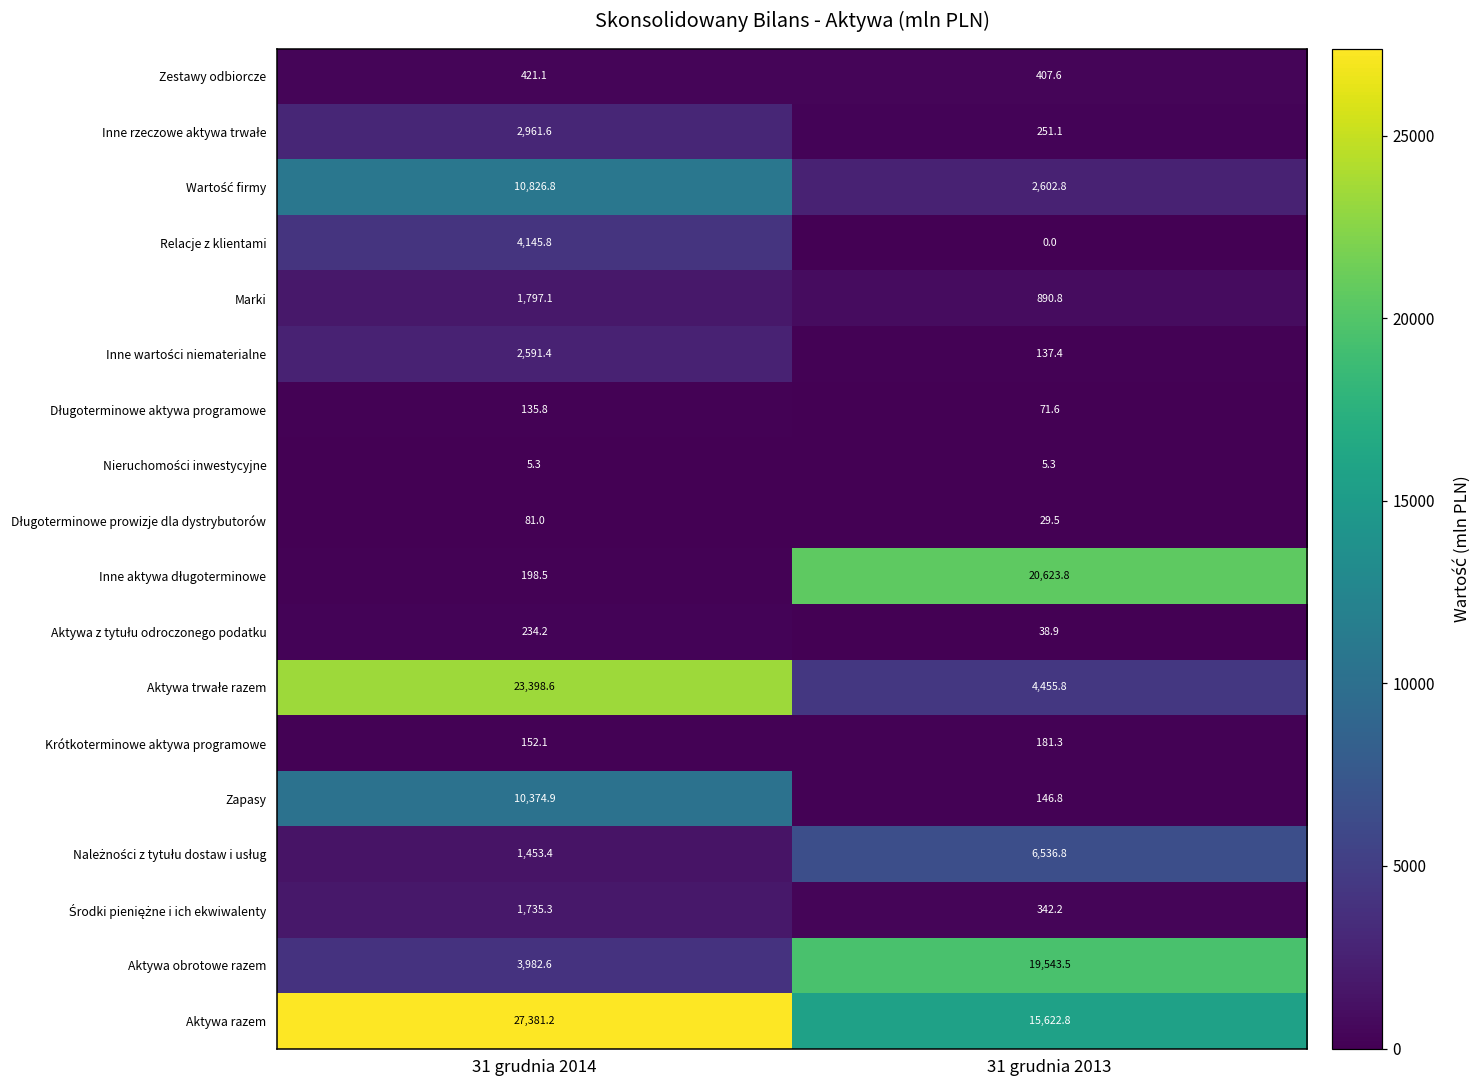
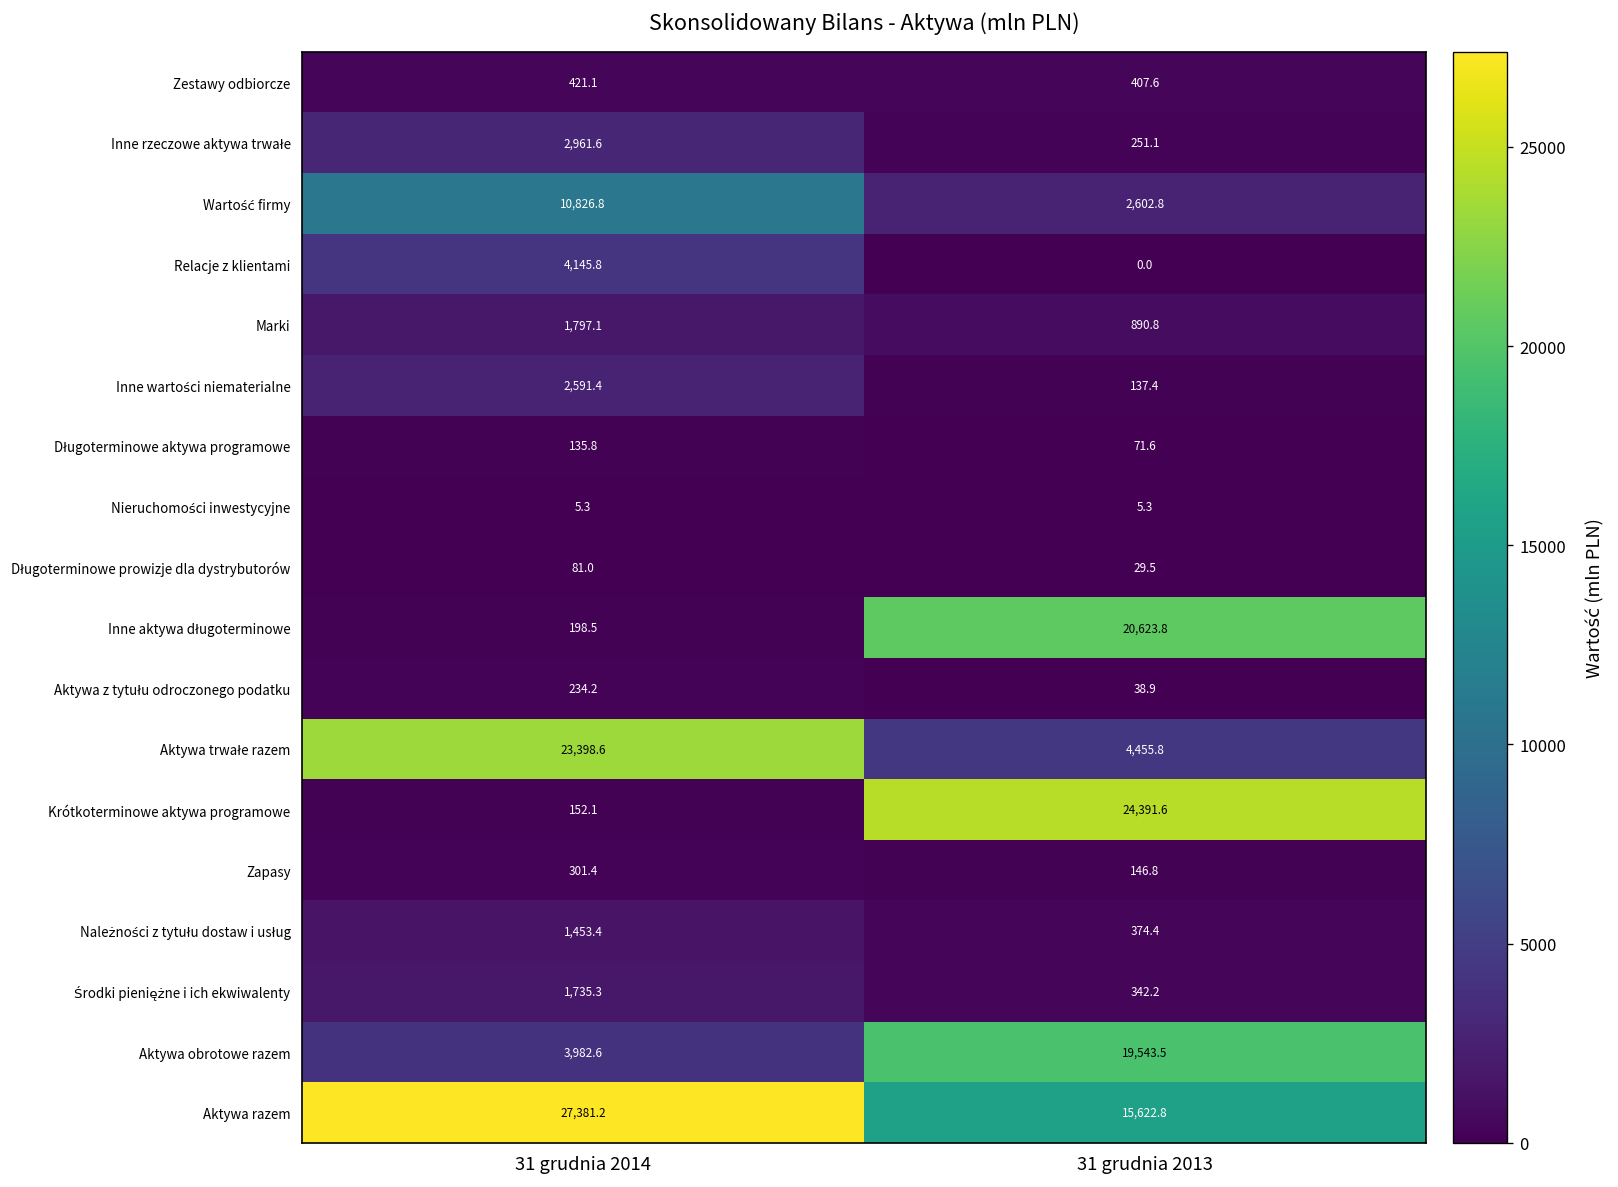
  {
    "Zestawy odbiorcze": {
      "31 grudnia 2014": "421.1",
      "31 grudnia 2013": "407.6"
    },
    "Inne rzeczowe aktywa trwałe": {
      "31 grudnia 2014": "2,961.6",
      "31 grudnia 2013": "251.1"
    },
    "Wartość firmy": {
      "31 grudnia 2014": "10,826.8",
      "31 grudnia 2013": "2,602.8"
    },
    "Relacje z klientami": {
      "31 grudnia 2014": "4,145.8",
      "31 grudnia 2013": "0.0"
    },
    "Marki": {
      "31 grudnia 2014": "1,797.1",
      "31 grudnia 2013": "890.8"
    },
    "Inne wartości niematerialne": {
      "31 grudnia 2014": "2,591.4",
      "31 grudnia 2013": "137.4"
    },
    "Długoterminowe aktywa programowe": {
      "31 grudnia 2014": "135.8",
      "31 grudnia 2013": "71.6"
    },
    "Nieruchomości inwestycyjne": {
      "31 grudnia 2014": "5.3",
      "31 grudnia 2013": "5.3"
    },
    "Długoterminowe prowizje dla dystrybutorów": {
      "31 grudnia 2014": "81.0",
      "31 grudnia 2013": "29.5"
    },
    "Inne aktywa długoterminowe": {
      "31 grudnia 2014": "198.5",
      "31 grudnia 2013": "20,623.8"
    },
    "Aktywa z tytułu odroczonego podatku": {
      "31 grudnia 2014": "234.2",
      "31 grudnia 2013": "38.9"
    },
    "Aktywa trwałe razem": {
      "31 grudnia 2014": "23,398.6",
      "31 grudnia 2013": "4,455.8"
    },
    "Krótkoterminowe aktywa programowe": {
      "31 grudnia 2014": "152.1",
-     "31 grudnia 2013": "181.3"
+     "31 grudnia 2013": "24,391.6"
    },
    "Zapasy": {
-     "31 grudnia 2014": "10,374.9",
+     "31 grudnia 2014": "301.4",
      "31 grudnia 2013": "146.8"
    },
    "Należności z tytułu dostaw i usług": {
      "31 grudnia 2014": "1,453.4",
-     "31 grudnia 2013": "6,536.8"
+     "31 grudnia 2013": "374.4"
    },
    "Środki pieniężne i ich ekwiwalenty": {
      "31 grudnia 2014": "1,735.3",
      "31 grudnia 2013": "342.2"
    },
    "Aktywa obrotowe razem": {
      "31 grudnia 2014": "3,982.6",
      "31 grudnia 2013": "19,543.5"
    },
    "Aktywa razem": {
      "31 grudnia 2014": "27,381.2",
      "31 grudnia 2013": "15,622.8"
    }
  }
